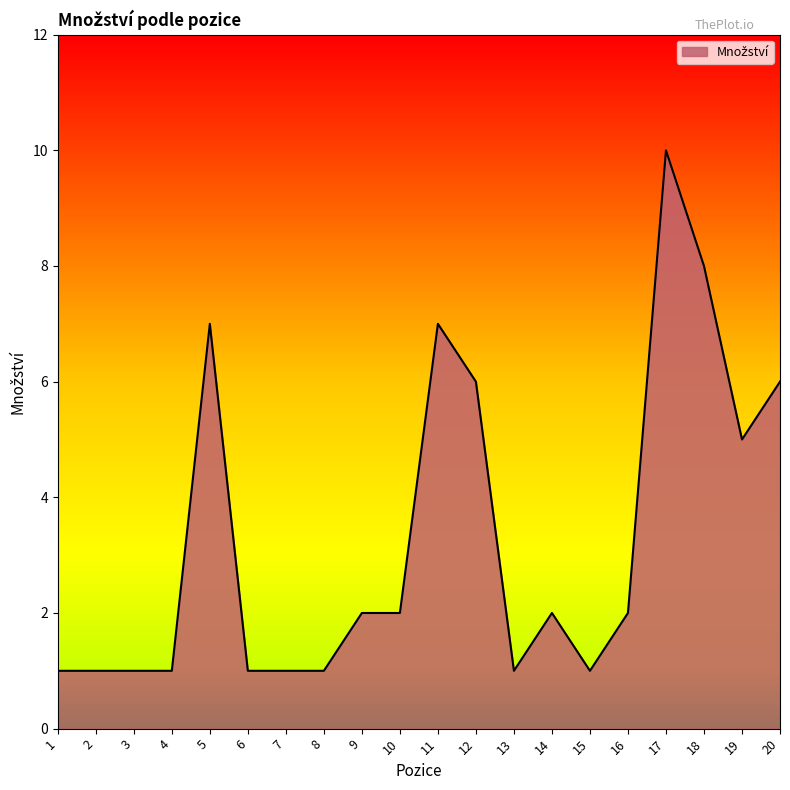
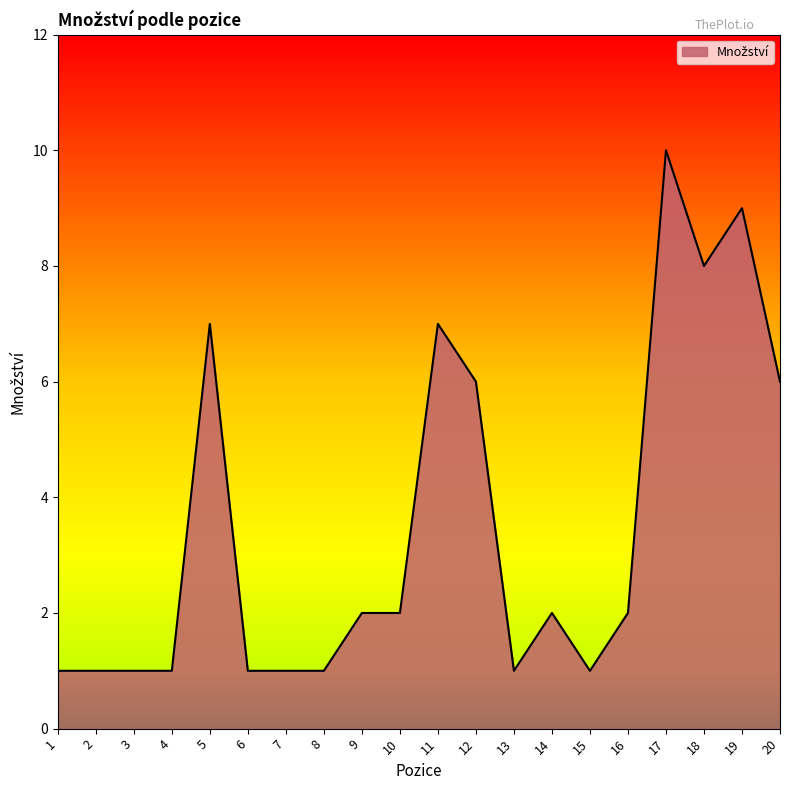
  {
    "1": 1,
    "2": 1,
    "3": 1,
    "4": 1,
    "5": 7,
    "6": 1,
    "7": 1,
    "8": 1,
    "9": 2,
    "10": 2,
    "11": 7,
    "12": 6,
    "13": 1,
    "14": 2,
    "15": 1,
    "16": 2,
    "17": 10,
    "18": 8,
-   "19": 5,
+   "19": 9,
    "20": 6
  }
